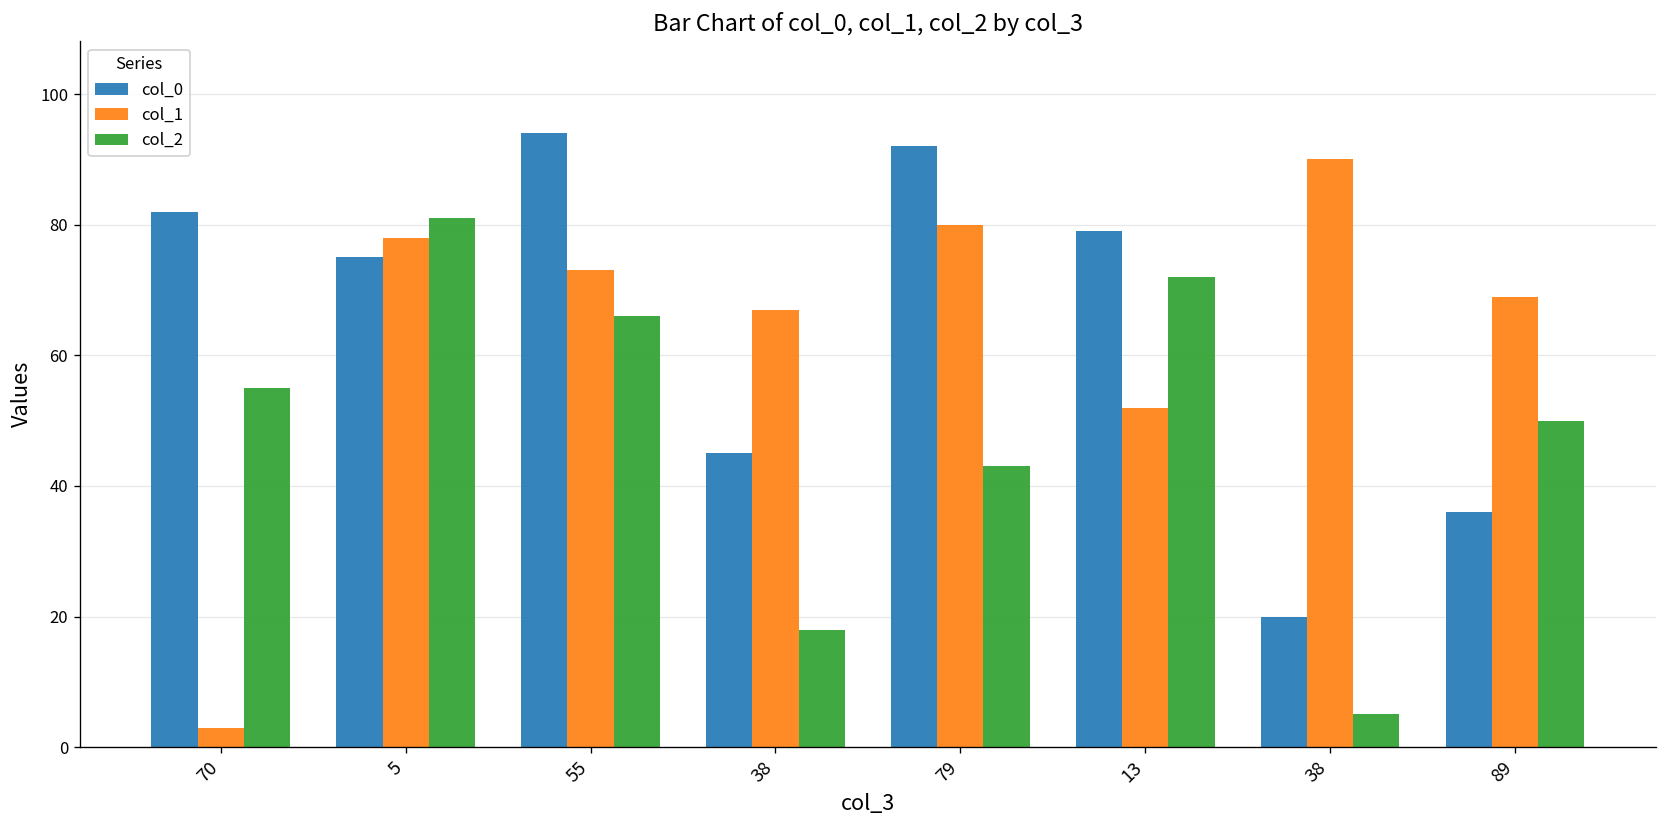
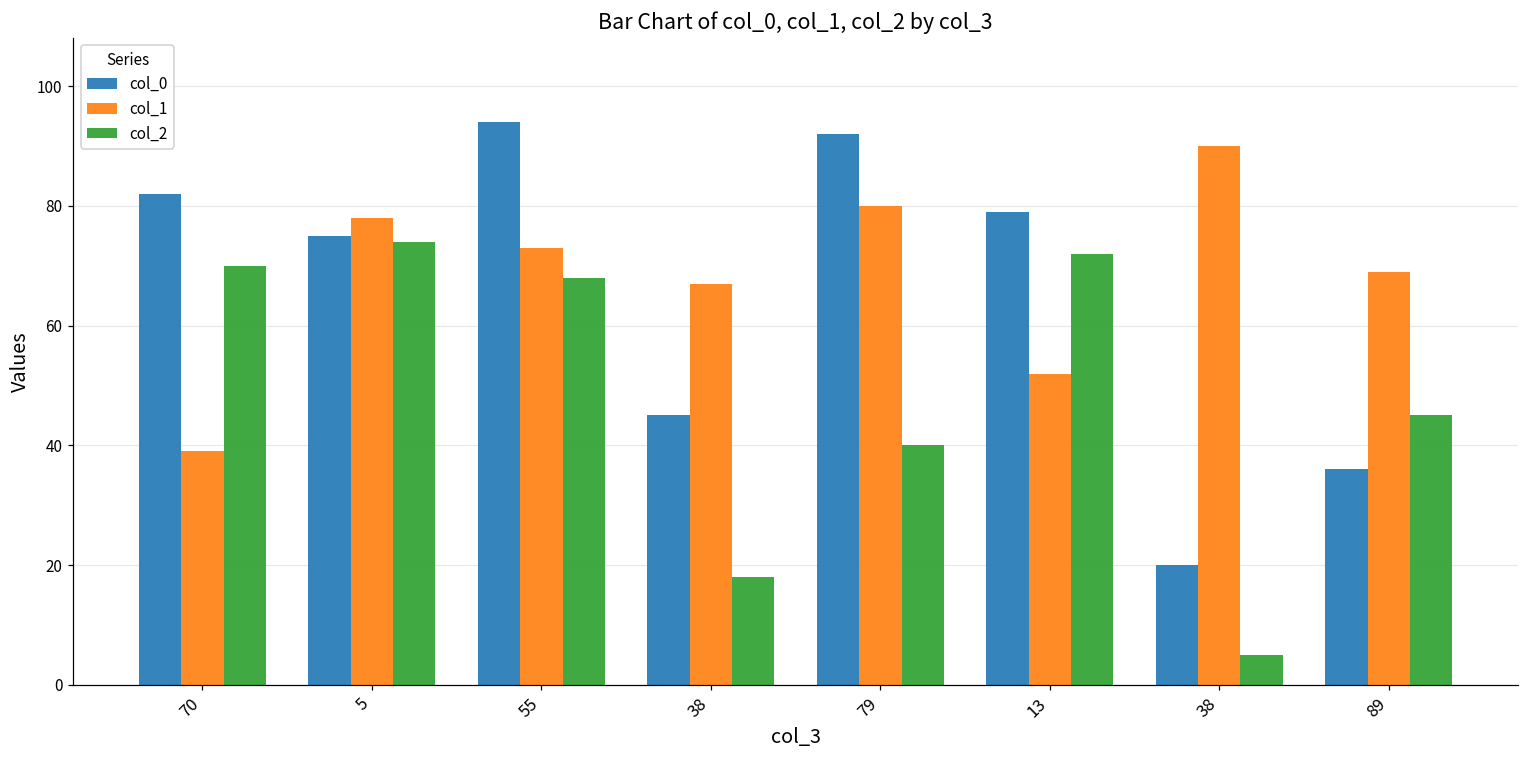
  {
    "col_0": {
      "70": 82,
      "5": 75,
      "55": 94,
      "79": 92,
      "13": 79,
      "89": 36
    },
    "col_1": {
-     "70": 3,
+     "70": 39,
      "5": 78,
      "55": 73,
      "79": 80,
      "13": 52,
      "89": 69
    },
    "col_2": {
-     "70": 55,
-     "5": 81,
-     "55": 66,
-     "79": 43,
+     "70": 70,
+     "5": 74,
+     "55": 68,
+     "79": 40,
      "13": 72,
-     "89": 50
+     "89": 45
    }
  }
